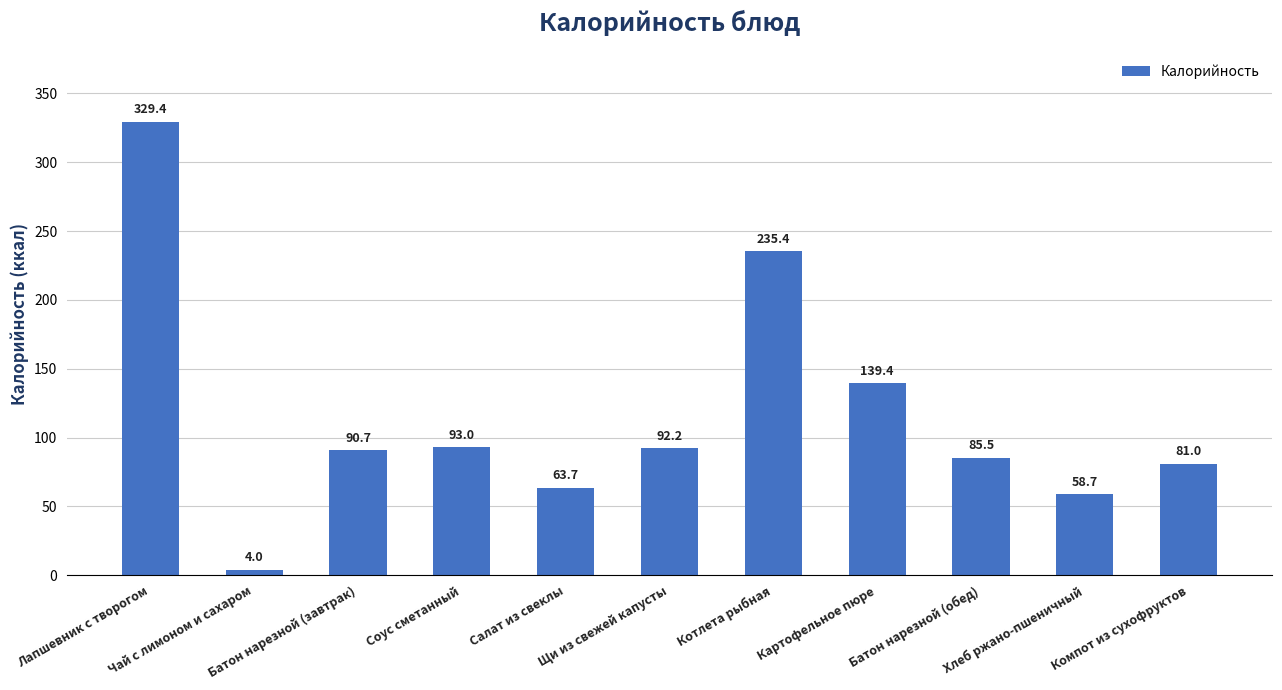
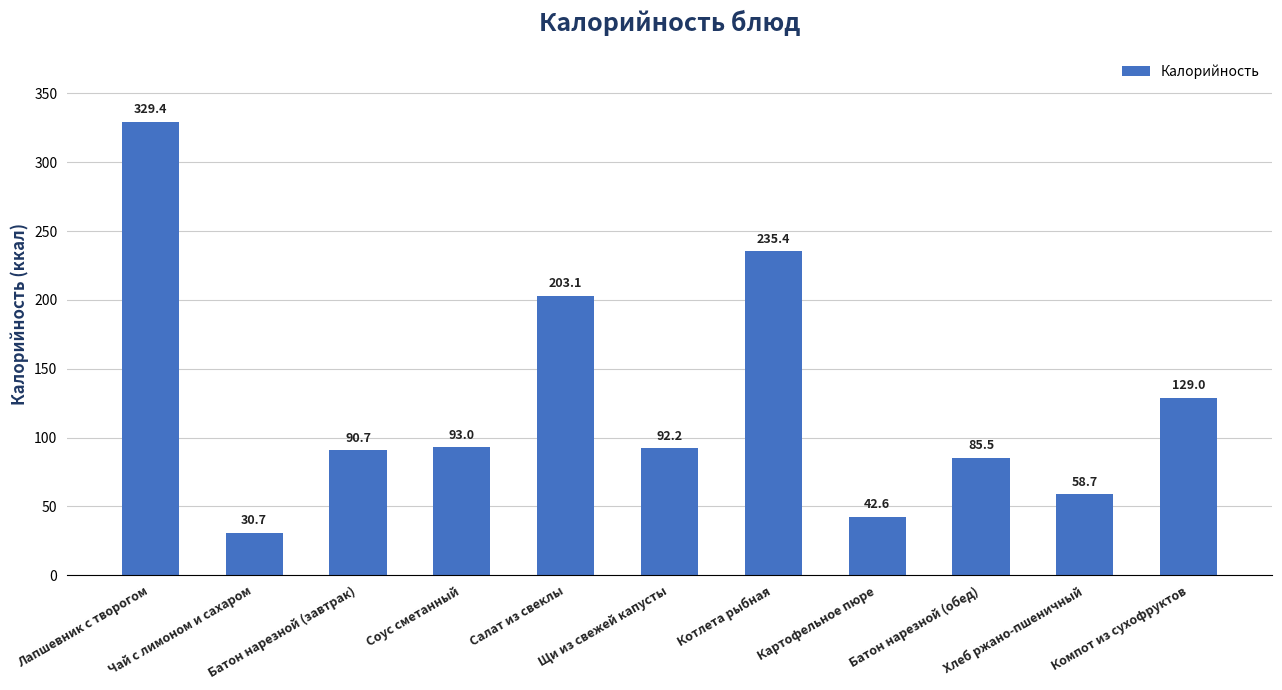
  {
    "Лапшевник с творогом": 329.4,
-   "Чай с лимоном и сахаром": 4.0,
+   "Чай с лимоном и сахаром": 30.7,
    "Батон нарезной (завтрак)": 90.7,
    "Соус сметанный": 93.0,
-   "Салат из свеклы": 63.7,
+   "Салат из свеклы": 203.1,
    "Щи из свежей капусты": 92.2,
    "Котлета рыбная": 235.4,
-   "Картофельное пюре": 139.4,
+   "Картофельное пюре": 42.6,
    "Батон нарезной (обед)": 85.5,
    "Хлеб ржано-пшеничный": 58.7,
-   "Компот из сухофруктов": 81.0
+   "Компот из сухофруктов": 129.0
  }
